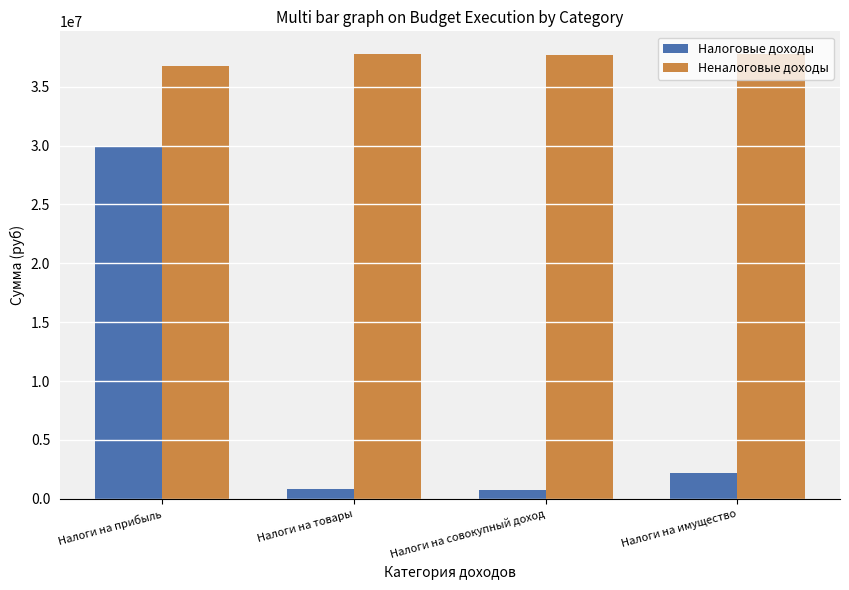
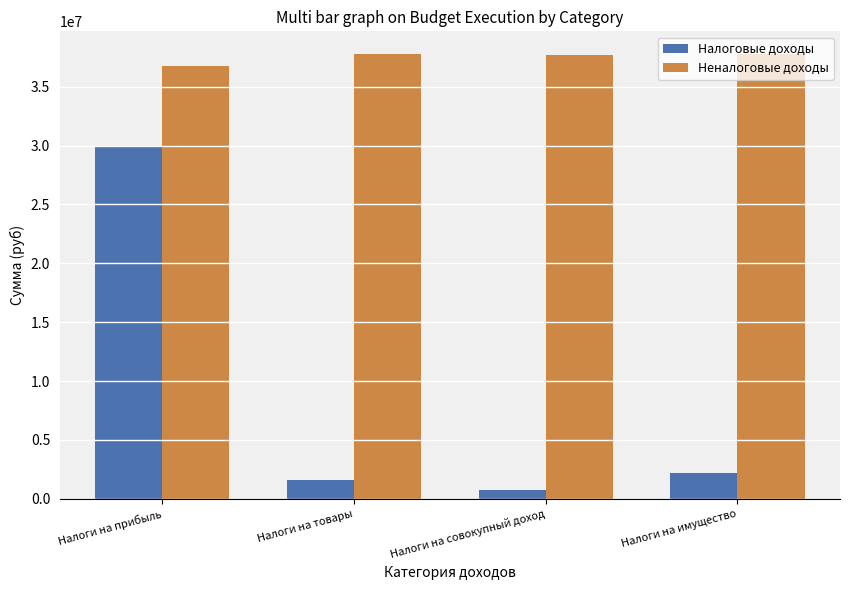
  {
    "Налоговые доходы": {
      "Налоги на прибыль": 30000000,
-     "Налоги на товары": 900000,
+     "Налоги на товары": 1600000,
      "Налоги на совокупный доход": 800000,
      "Налоги на имущество": 2200000
    },
    "Неналоговые доходы": {
      "Налоги на прибыль": 36800000,
      "Налоги на товары": 37800000,
      "Налоги на совокупный доход": 37700000
    }
  }
